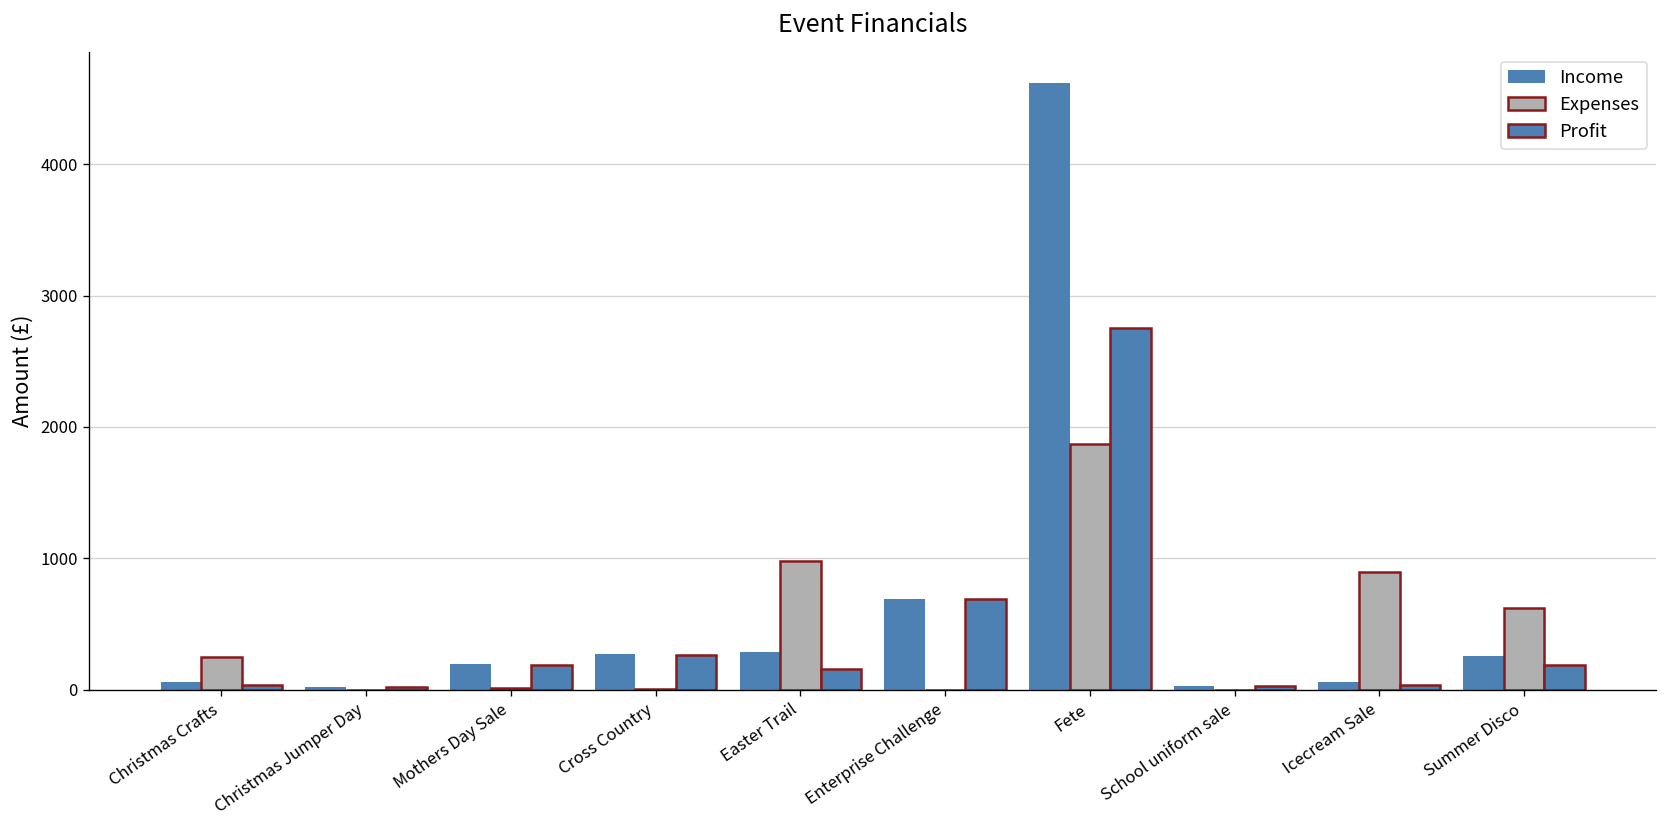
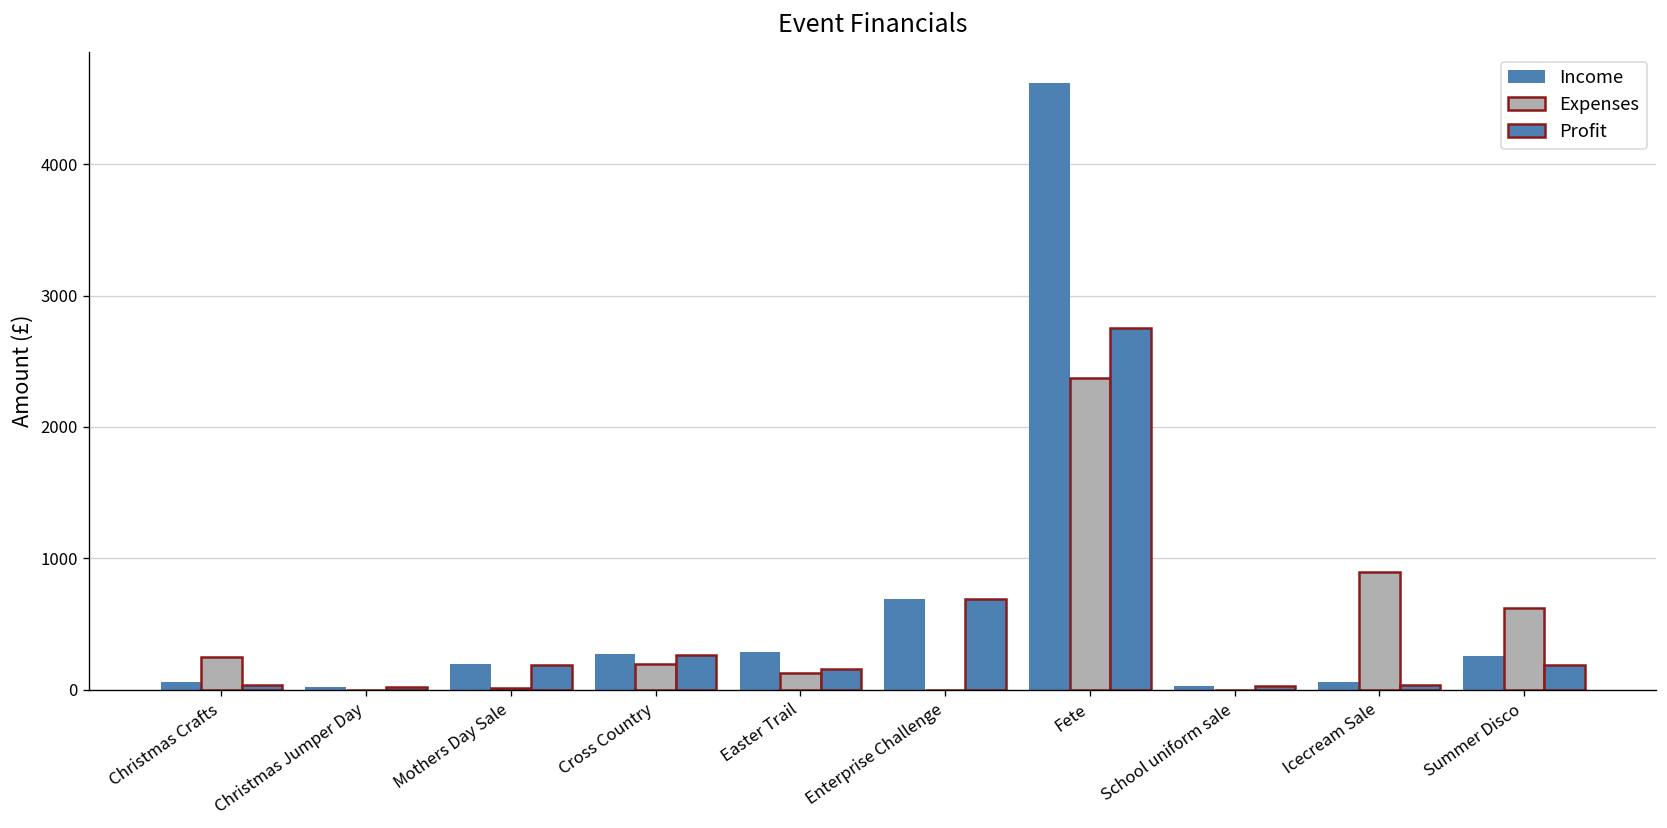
  {
    "Expenses": {
      "Christmas Crafts": 250,
      "Christmas Jumper Day": 0,
-     "Cross Country": 10,
-     "Easter Trail": 980,
+     "Cross Country": 200,
+     "Easter Trail": 130,
      "Enterprise Challenge": 0,
-     "Fete": 1870,
+     "Fete": 2370,
      "School uniform sale": 0,
      "Icecream Sale": 900,
      "Summer Disco": 620
    }
  }
